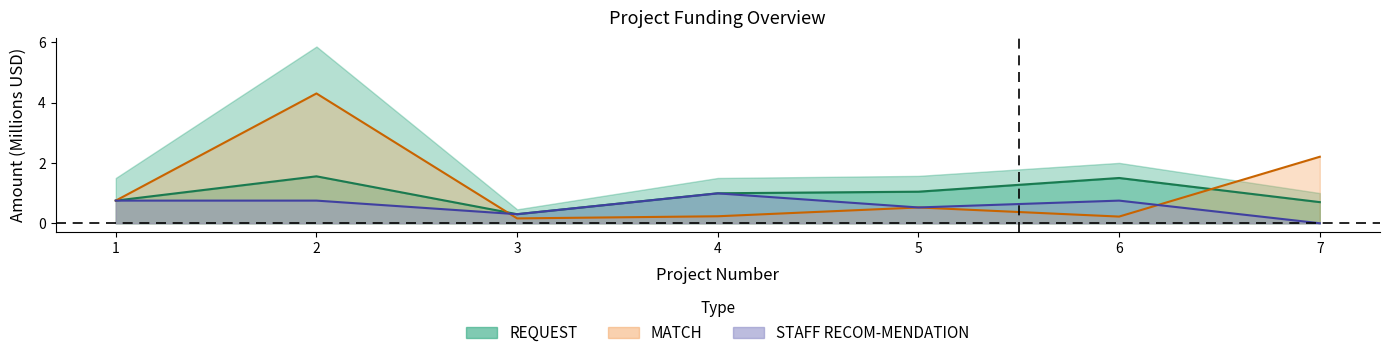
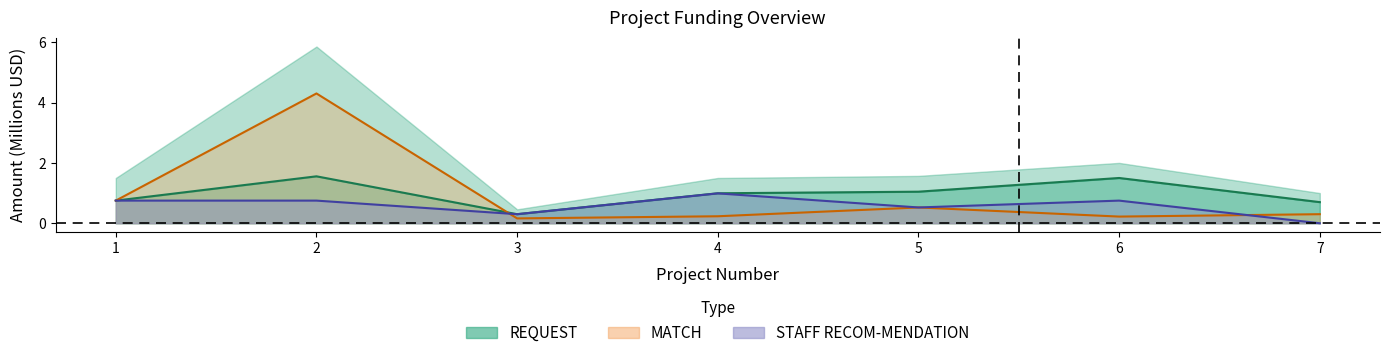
  {
    "MATCH": {
      "2": 4.3,
      "3": 0.2,
      "4": 0.2,
      "6": 0.2,
-     "7": 2.2
+     "7": 0.3
    }
  }
